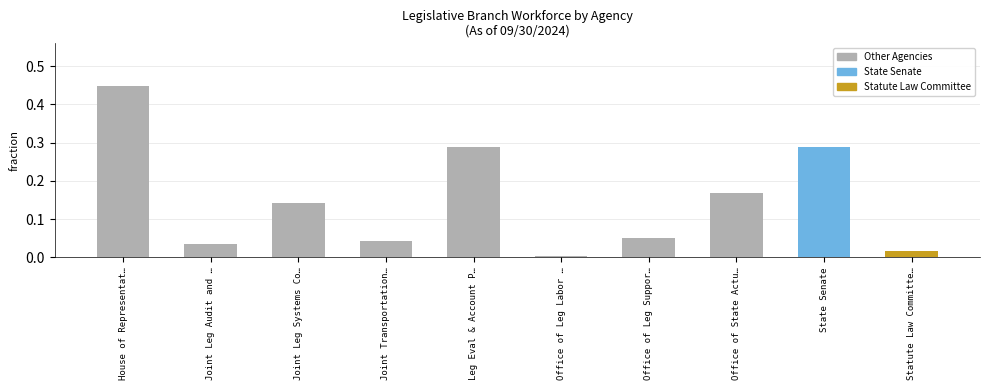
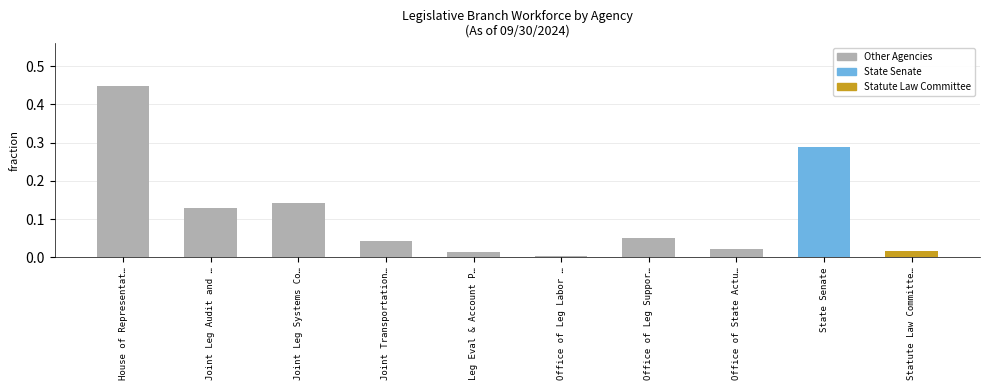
  {
    "House of Representat…": 0.45,
-   "Joint Leg Audit and …": 0.04,
+   "Joint Leg Audit and …": 0.13,
    "Joint Leg Systems Co…": 0.14,
    "Joint Transportation…": 0.04,
-   "Leg Eval & Account P…": 0.29,
+   "Leg Eval & Account P…": 0.01,
    "Office of Leg Suppor…": 0.05,
-   "Office of State Actu…": 0.17,
+   "Office of State Actu…": 0.02,
    "State Senate": 0.29,
    "Statute Law Committe…": 0.02
  }
